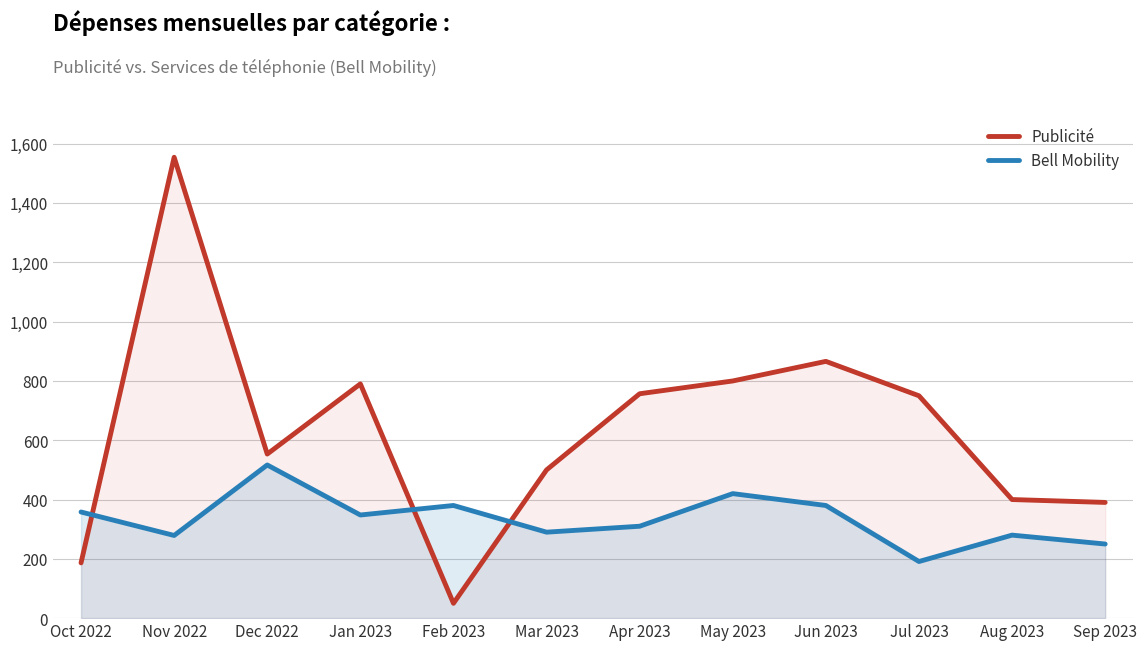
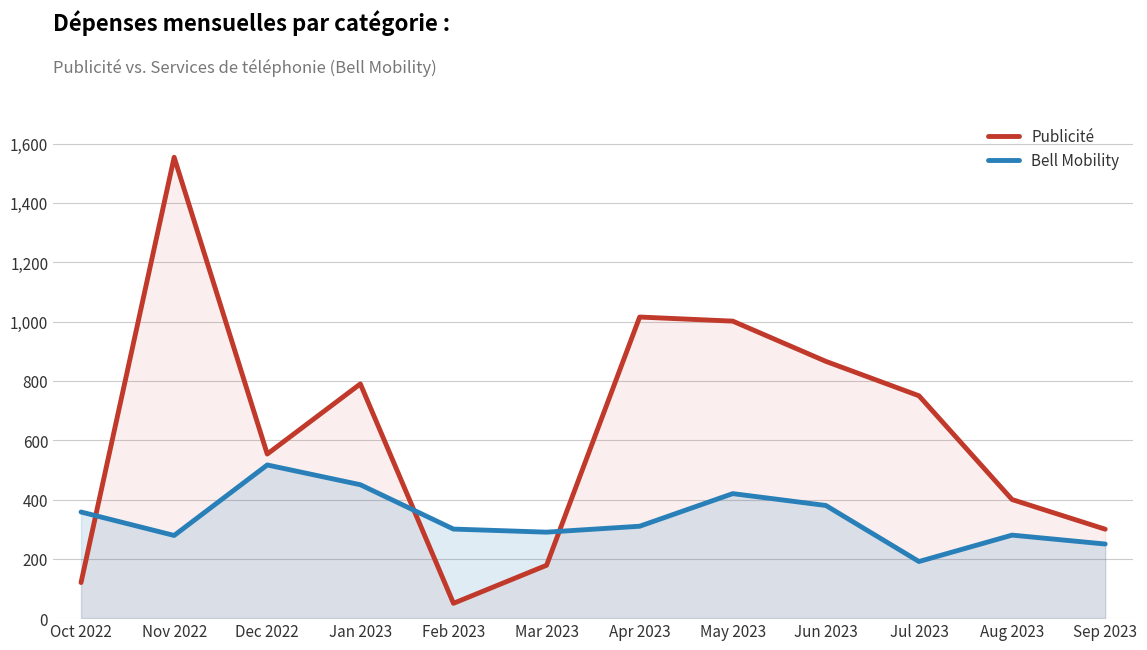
  {
    "Publicité": {
-     "Oct 2022": "190",
+     "Oct 2022": "120",
      "Nov 2022": "1,550",
      "Dec 2022": "550",
      "Jan 2023": "790",
      "Feb 2023": "50",
-     "Mar 2023": "500",
-     "Apr 2023": "760",
-     "May 2023": "800",
+     "Mar 2023": "180",
+     "Apr 2023": "1,020",
+     "May 2023": "1,000",
      "Jun 2023": "870",
      "Jul 2023": "750",
      "Aug 2023": "400",
-     "Sep 2023": "390"
+     "Sep 2023": "300"
    },
    "Bell Mobility": {
      "Oct 2022": "360",
      "Nov 2022": "280",
      "Dec 2022": "520",
-     "Jan 2023": "350",
-     "Feb 2023": "380",
+     "Jan 2023": "450",
+     "Feb 2023": "300",
      "Mar 2023": "290",
      "Apr 2023": "310",
      "May 2023": "420",
      "Jun 2023": "380",
      "Jul 2023": "190",
      "Aug 2023": "280",
      "Sep 2023": "250"
    }
  }
